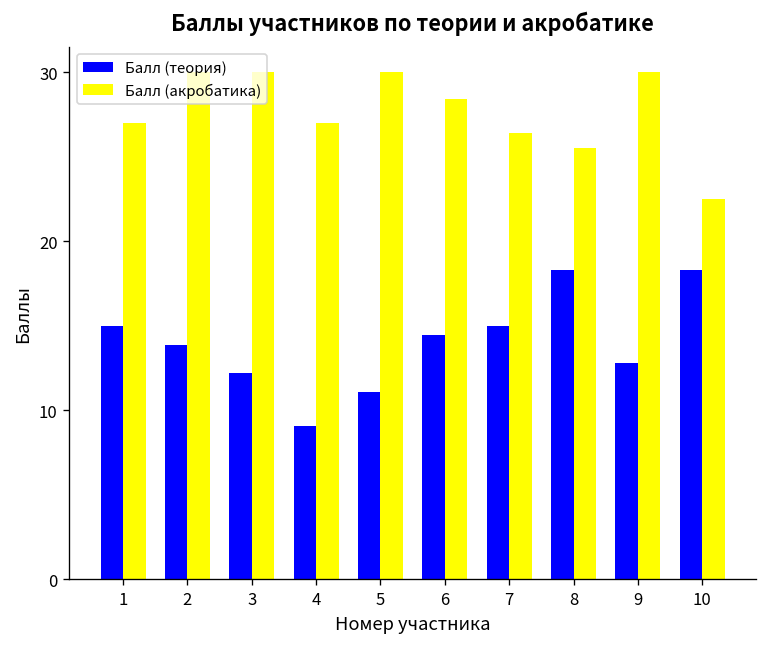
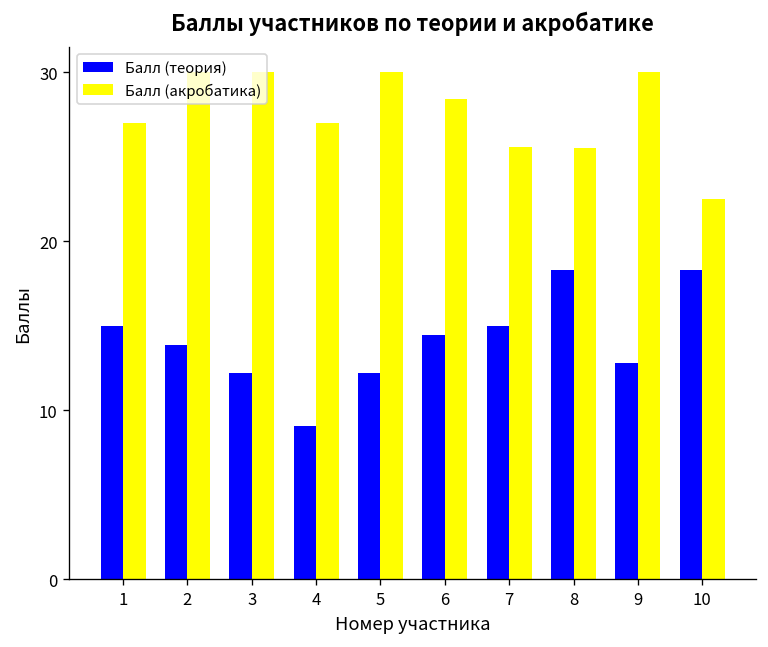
  {
    "Балл (теория)": {
      "1": 15.0,
      "2": 13.9,
      "3": 12.2,
      "4": 9.1,
-     "5": 11.1,
+     "5": 12.2,
      "6": 14.4,
      "7": 15.0,
      "8": 18.3,
      "9": 12.8,
      "10": 18.3
    },
    "Балл (акробатика)": {
      "1": 27.0,
      "4": 27.0,
      "5": 30.0,
      "6": 28.4,
-     "7": 26.4,
+     "7": 25.6,
      "8": 25.5,
      "9": 30.0,
      "10": 22.5
    }
  }
